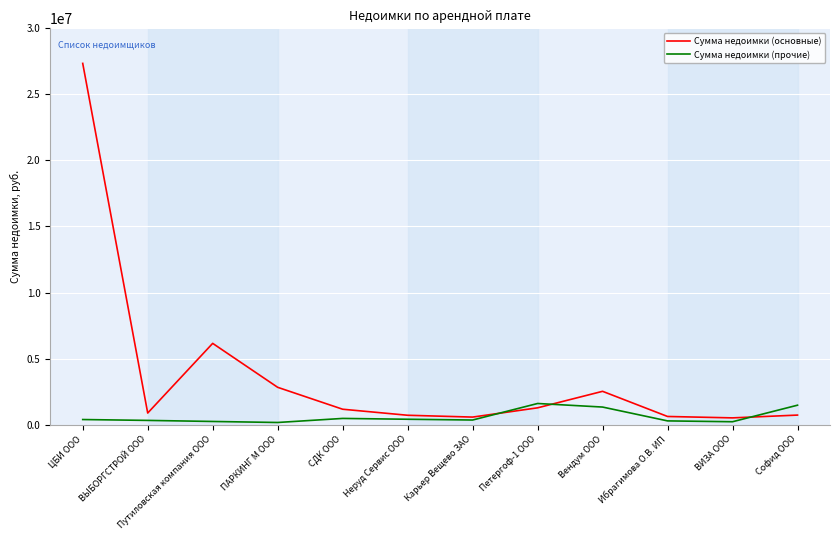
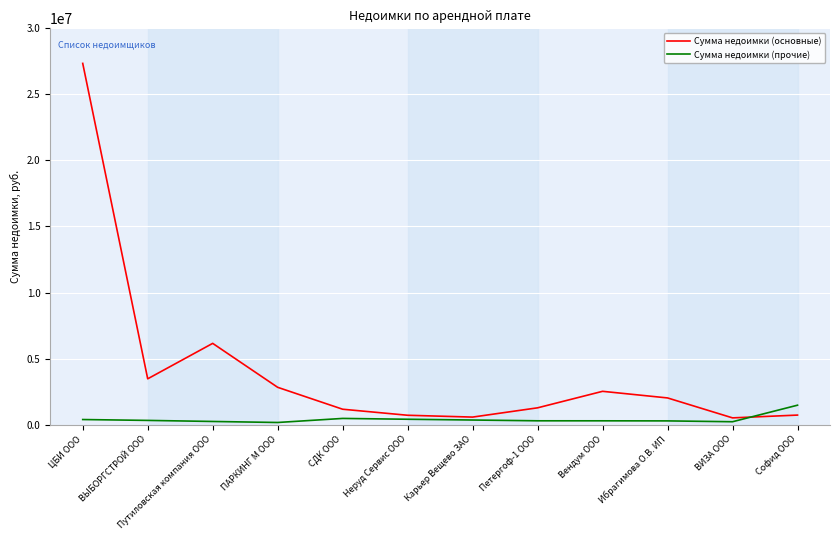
  {
    "Сумма недоимки (основные)": {
      "ЦБИ ООО": 27300000,
-     "ВЫБОРГСТРОЙ ООО": 900000,
+     "ВЫБОРГСТРОЙ ООО": 3500000,
      "Путиловская компания ООО": 6200000,
      "ПАРКИНГ М ООО": 2800000,
      "СДК ООО": 1200000,
      "Неруд Сервис ООО": 700000,
      "Карьер Вещево ЗАО": 600000,
      "Петергоф-1 ООО": 1300000,
      "Вендум ООО": 2500000,
-     "Ибрагимова О.В. ИП": 600000,
+     "Ибрагимова О.В. ИП": 2000000,
      "ВИЗА ООО": 500000,
      "Софид ООО": 700000
    },
    "Сумма недоимки (прочие)": {
      "ЦБИ ООО": 400000,
      "ВЫБОРГСТРОЙ ООО": 300000,
      "Путиловская компания ООО": 200000,
      "ПАРКИНГ М ООО": 200000,
      "СДК ООО": 500000,
      "Неруд Сервис ООО": 400000,
      "Карьер Вещево ЗАО": 300000,
-     "Петергоф-1 ООО": 1600000,
-     "Вендум ООО": 1300000,
+     "Петергоф-1 ООО": 300000,
+     "Вендум ООО": 300000,
      "Ибрагимова О.В. ИП": 300000,
      "ВИЗА ООО": 200000,
      "Софид ООО": 1500000
    }
  }
